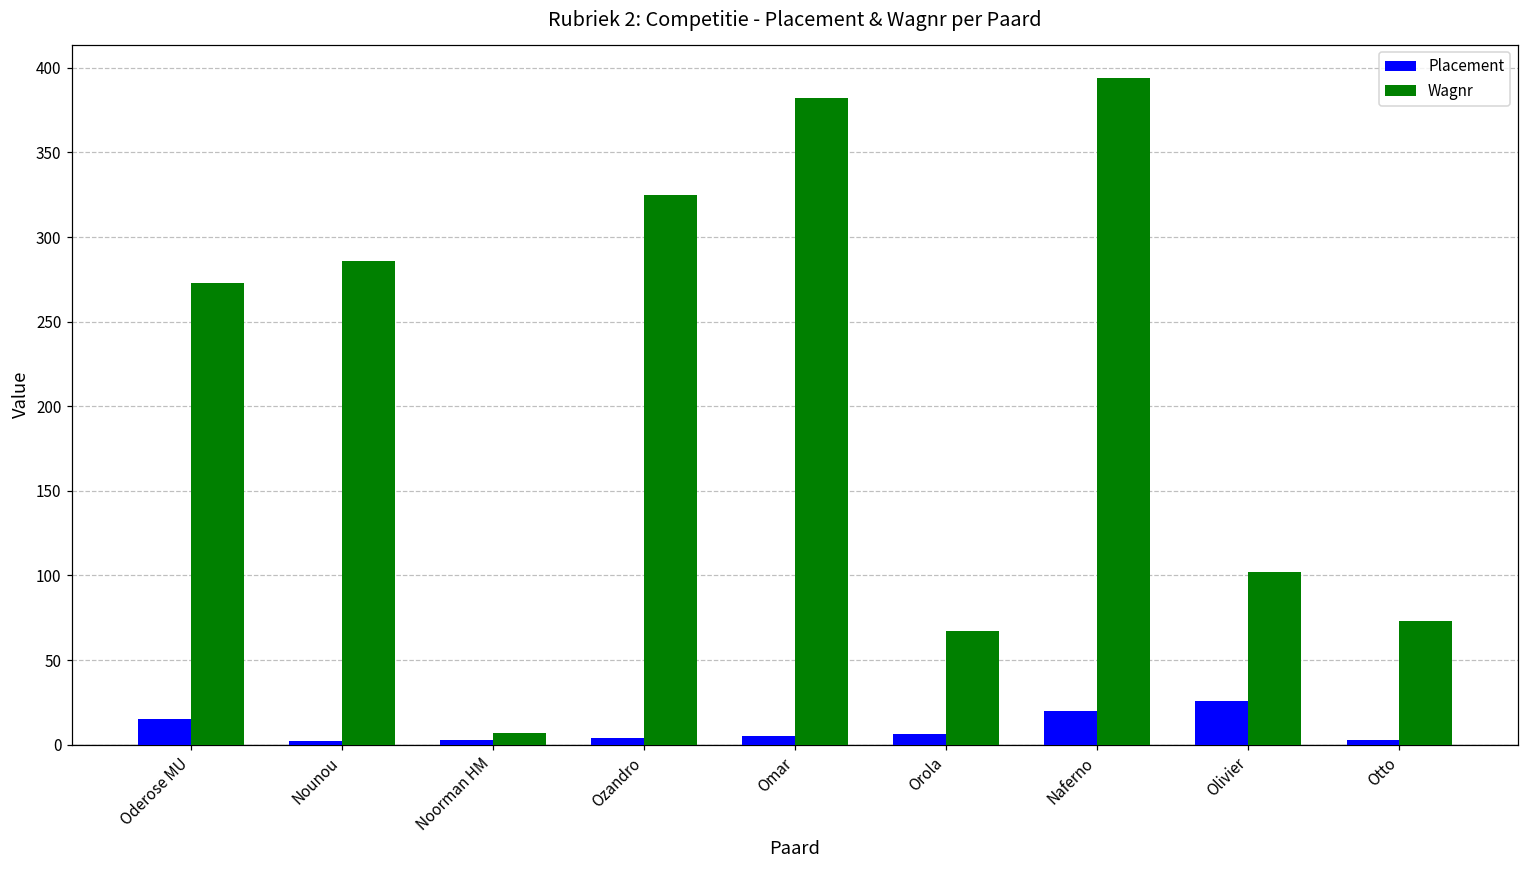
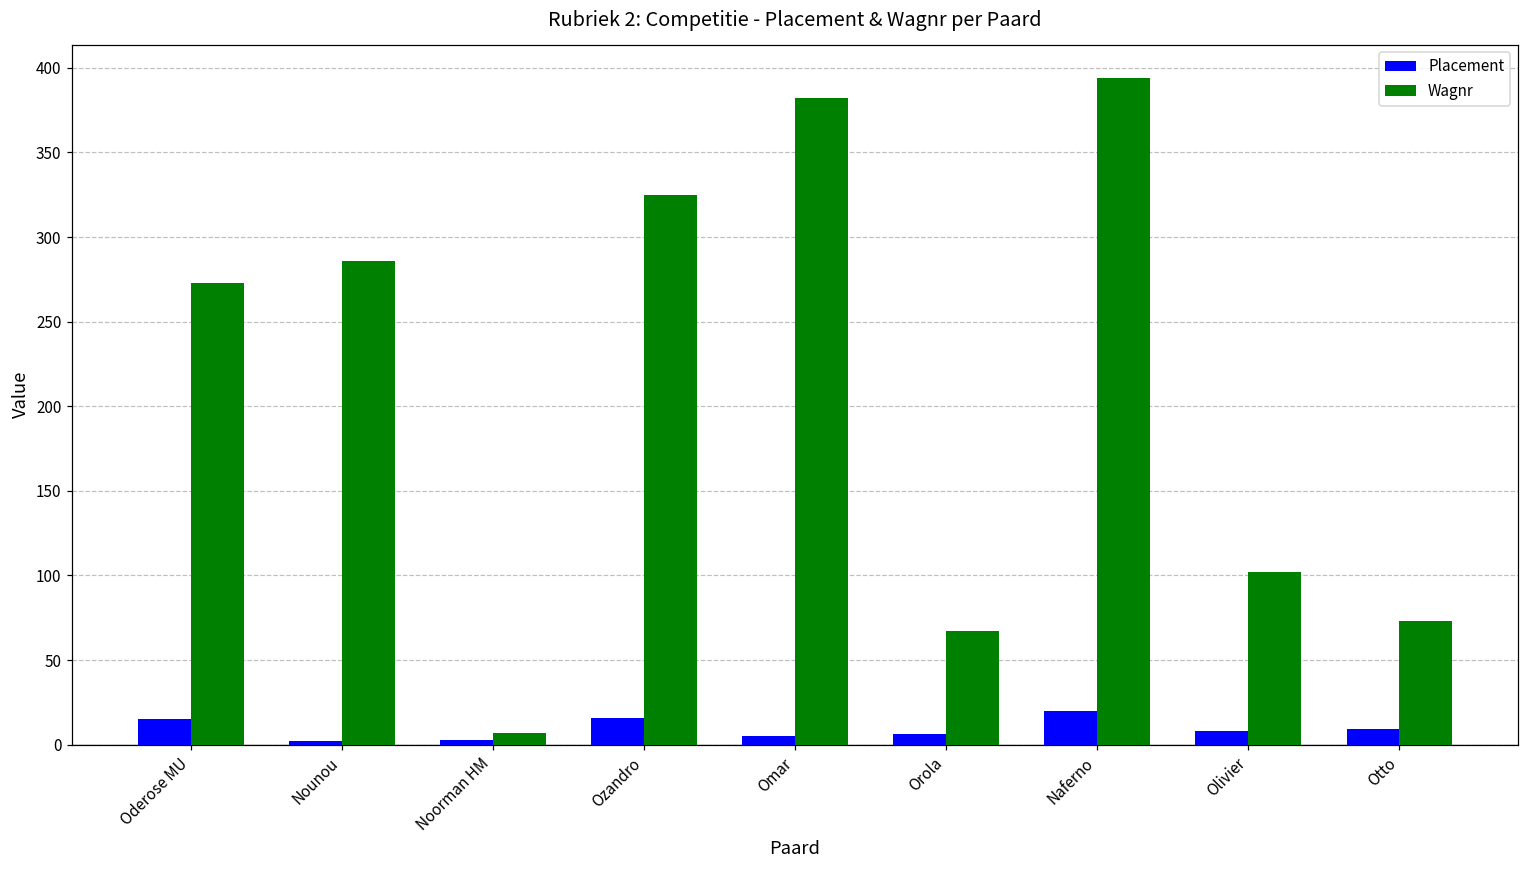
  {
    "Placement": {
      "Oderose MU": 15,
      "Nounou": 2,
      "Noorman HM": 3,
-     "Ozandro": 4,
+     "Ozandro": 16,
      "Omar": 5,
      "Orola": 6,
      "Naferno": 20,
-     "Olivier": 26,
-     "Otto": 3
+     "Olivier": 8,
+     "Otto": 9
    },
    "Wagnr": {
      "Oderose MU": 273,
      "Nounou": 286,
      "Noorman HM": 7,
      "Ozandro": 325,
      "Omar": 382,
      "Orola": 67,
      "Naferno": 394,
      "Olivier": 102,
      "Otto": 73
    }
  }
